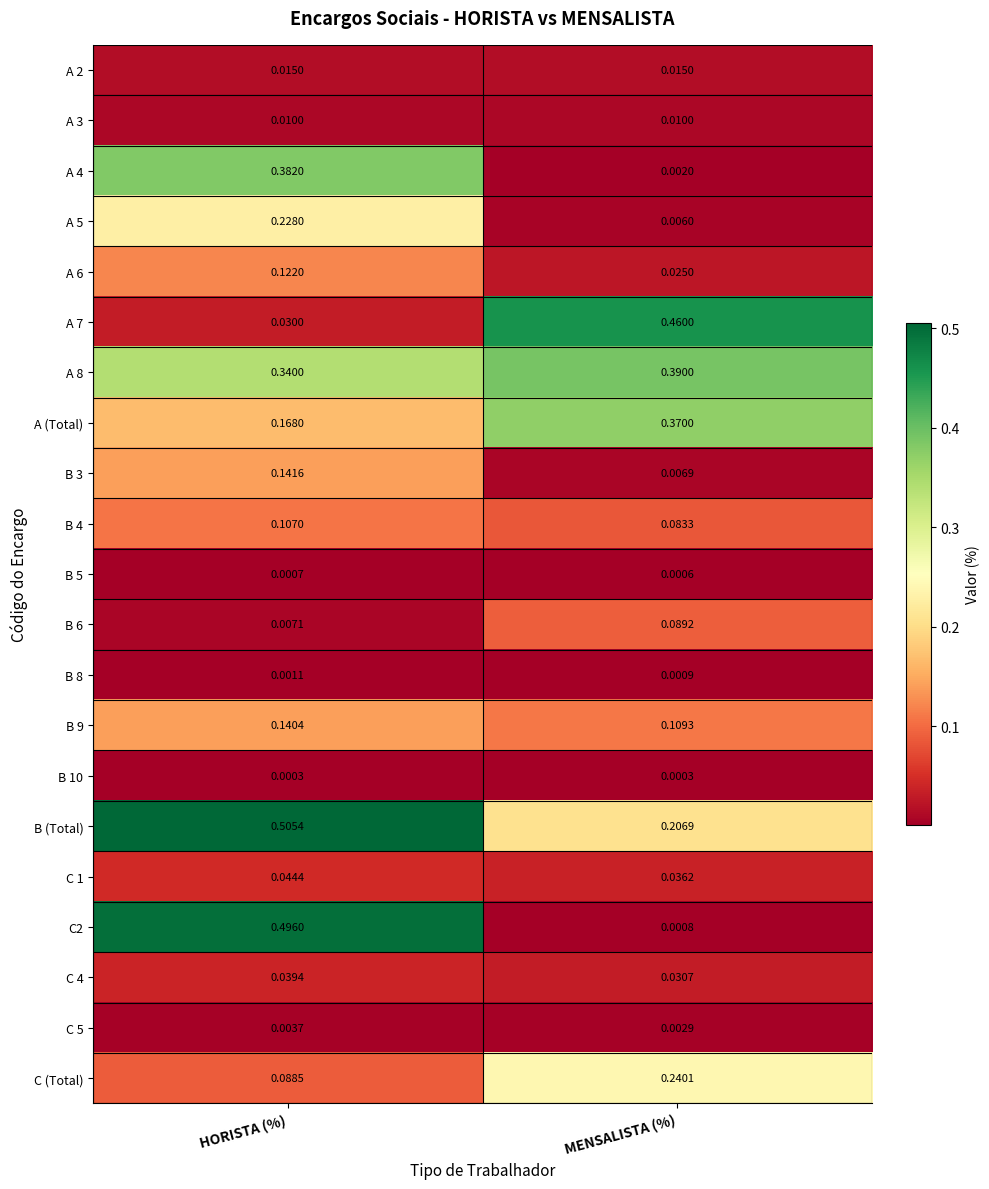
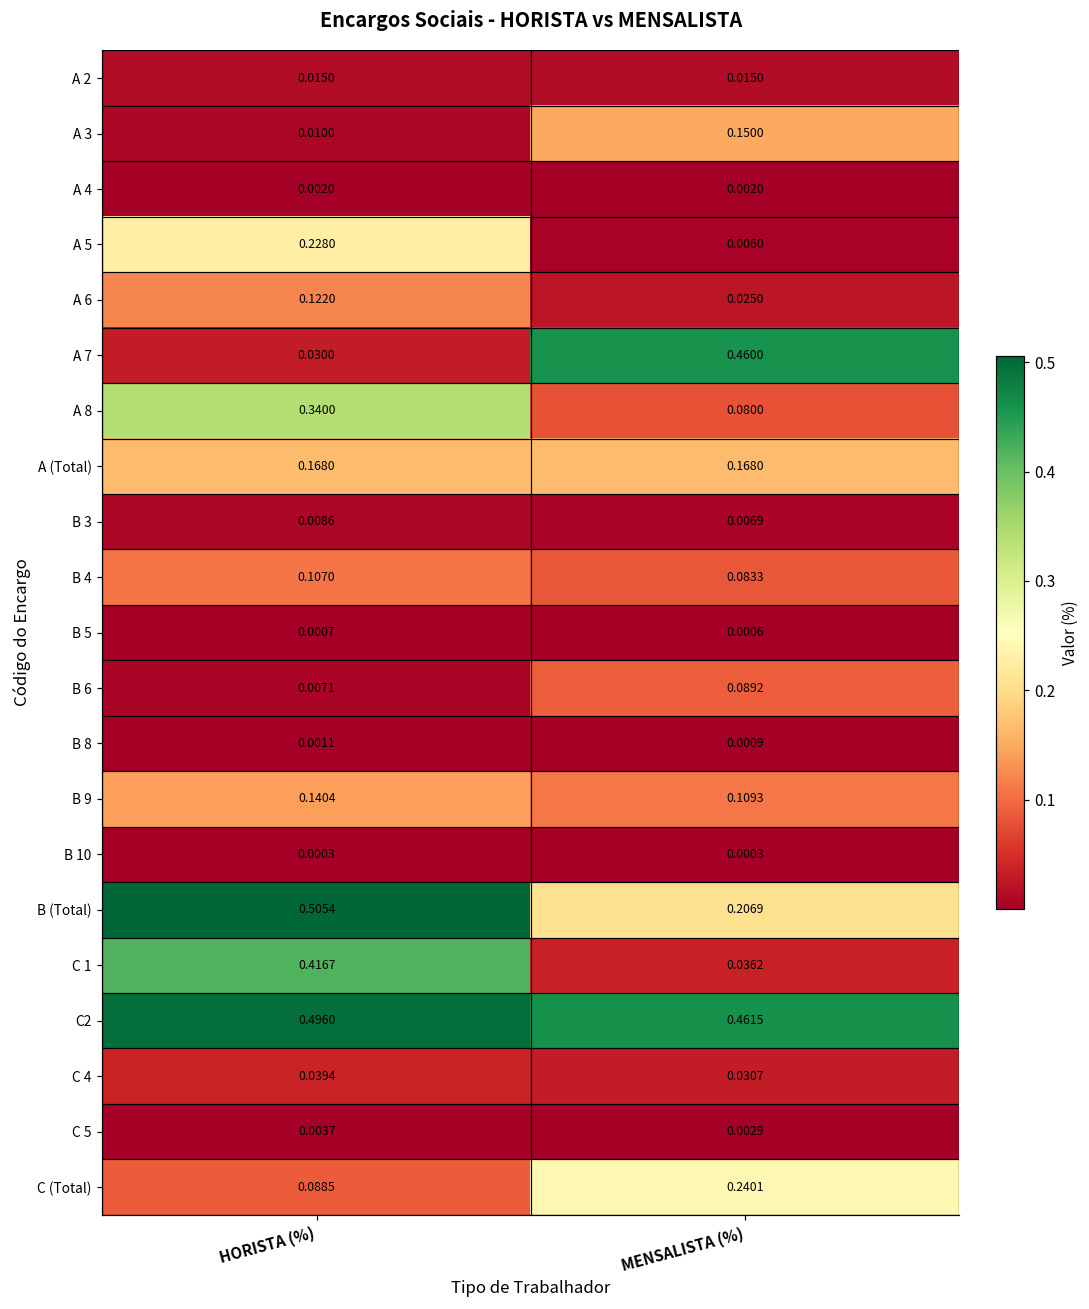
  {
    "A 2": {
      "HORISTA (%)": 0.0150,
      "MENSALISTA (%)": 0.0150
    },
    "A 3": {
      "HORISTA (%)": 0.0100,
-     "MENSALISTA (%)": 0.0100
+     "MENSALISTA (%)": 0.1500
    },
    "A 4": {
-     "HORISTA (%)": 0.3820,
+     "HORISTA (%)": 0.0020,
      "MENSALISTA (%)": 0.0020
    },
    "A 5": {
      "HORISTA (%)": 0.2280,
      "MENSALISTA (%)": 0.0060
    },
    "A 6": {
      "HORISTA (%)": 0.1220,
      "MENSALISTA (%)": 0.0250
    },
    "A 7": {
      "HORISTA (%)": 0.0300,
      "MENSALISTA (%)": 0.4600
    },
    "A 8": {
      "HORISTA (%)": 0.3400,
-     "MENSALISTA (%)": 0.3900
+     "MENSALISTA (%)": 0.0800
    },
    "A (Total)": {
      "HORISTA (%)": 0.1680,
-     "MENSALISTA (%)": 0.3700
+     "MENSALISTA (%)": 0.1680
    },
    "B 3": {
-     "HORISTA (%)": 0.1416,
+     "HORISTA (%)": 0.0086,
      "MENSALISTA (%)": 0.0069
    },
    "B 4": {
      "HORISTA (%)": 0.1070,
      "MENSALISTA (%)": 0.0833
    },
    "B 5": {
      "HORISTA (%)": 0.0007,
      "MENSALISTA (%)": 0.0006
    },
    "B 6": {
      "HORISTA (%)": 0.0071,
      "MENSALISTA (%)": 0.0892
    },
    "B 8": {
      "HORISTA (%)": 0.0011,
      "MENSALISTA (%)": 0.0009
    },
    "B 9": {
      "HORISTA (%)": 0.1404,
      "MENSALISTA (%)": 0.1093
    },
    "B 10": {
      "HORISTA (%)": 0.0003,
      "MENSALISTA (%)": 0.0003
    },
    "B (Total)": {
      "HORISTA (%)": 0.5054,
      "MENSALISTA (%)": 0.2069
    },
    "C 1": {
-     "HORISTA (%)": 0.0444,
+     "HORISTA (%)": 0.4167,
      "MENSALISTA (%)": 0.0362
    },
    "C2": {
      "HORISTA (%)": 0.4960,
-     "MENSALISTA (%)": 0.0008
+     "MENSALISTA (%)": 0.4615
    },
    "C 4": {
      "HORISTA (%)": 0.0394,
      "MENSALISTA (%)": 0.0307
    },
    "C 5": {
      "HORISTA (%)": 0.0037,
      "MENSALISTA (%)": 0.0029
    },
    "C (Total)": {
      "HORISTA (%)": 0.0885,
      "MENSALISTA (%)": 0.2401
    }
  }
